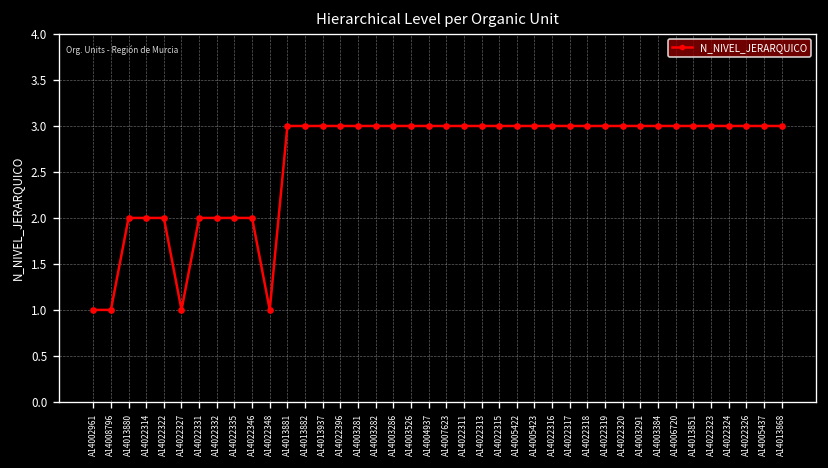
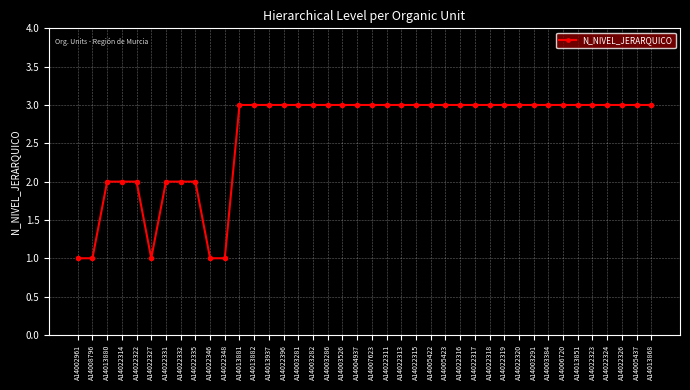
  {
    "A14002961": 1,
    "A14008796": 1,
    "A14013880": 2,
    "A14022314": 2,
    "A14022322": 2,
    "A14022327": 1,
    "A14022331": 2,
    "A14022332": 2,
    "A14022335": 2,
-   "A14022346": 2,
+   "A14022346": 1,
    "A14022348": 1,
    "A14013881": 3,
    "A14013882": 3,
    "A14013937": 3,
    "A14022396": 3,
    "A14003281": 3,
    "A14003282": 3,
    "A14003286": 3,
    "A14003526": 3,
    "A14004937": 3,
    "A14007623": 3,
    "A14022311": 3,
    "A14022313": 3,
    "A14022315": 3,
    "A14005422": 3,
    "A14005423": 3,
    "A14022316": 3,
    "A14022317": 3,
    "A14022318": 3,
    "A14022319": 3,
    "A14022320": 3,
    "A14003291": 3,
    "A14003384": 3,
    "A14006720": 3,
    "A14013851": 3,
    "A14022323": 3,
    "A14022324": 3,
    "A14022326": 3,
    "A14005437": 3,
    "A14013868": 3
  }
